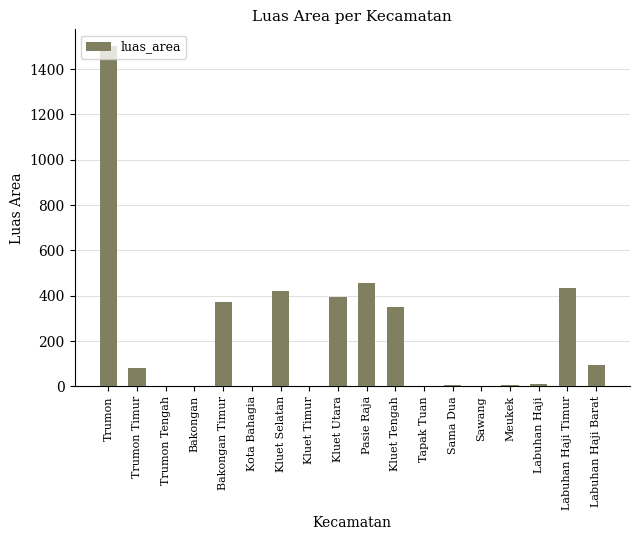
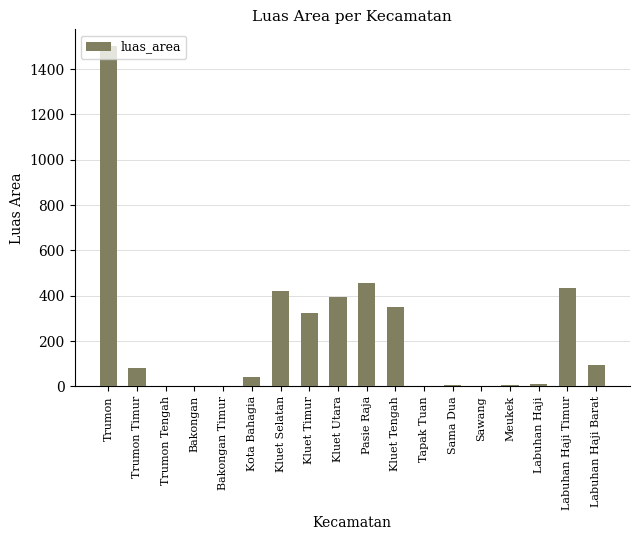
  {
    "Trumon Timur": 80,
-   "Bakongan Timur": 370,
-   "Kota Bahagia": 0,
+   "Bakongan Timur": 0,
+   "Kota Bahagia": 40,
    "Kluet Selatan": 420,
-   "Kluet Timur": 0,
+   "Kluet Timur": 320,
    "Kluet Utara": 390,
    "Pasie Raja": 460,
    "Kluet Tengah": 350,
    "Labuhan Haji": 10,
    "Labuhan Haji Timur": 440,
    "Labuhan Haji Barat": 90
  }
